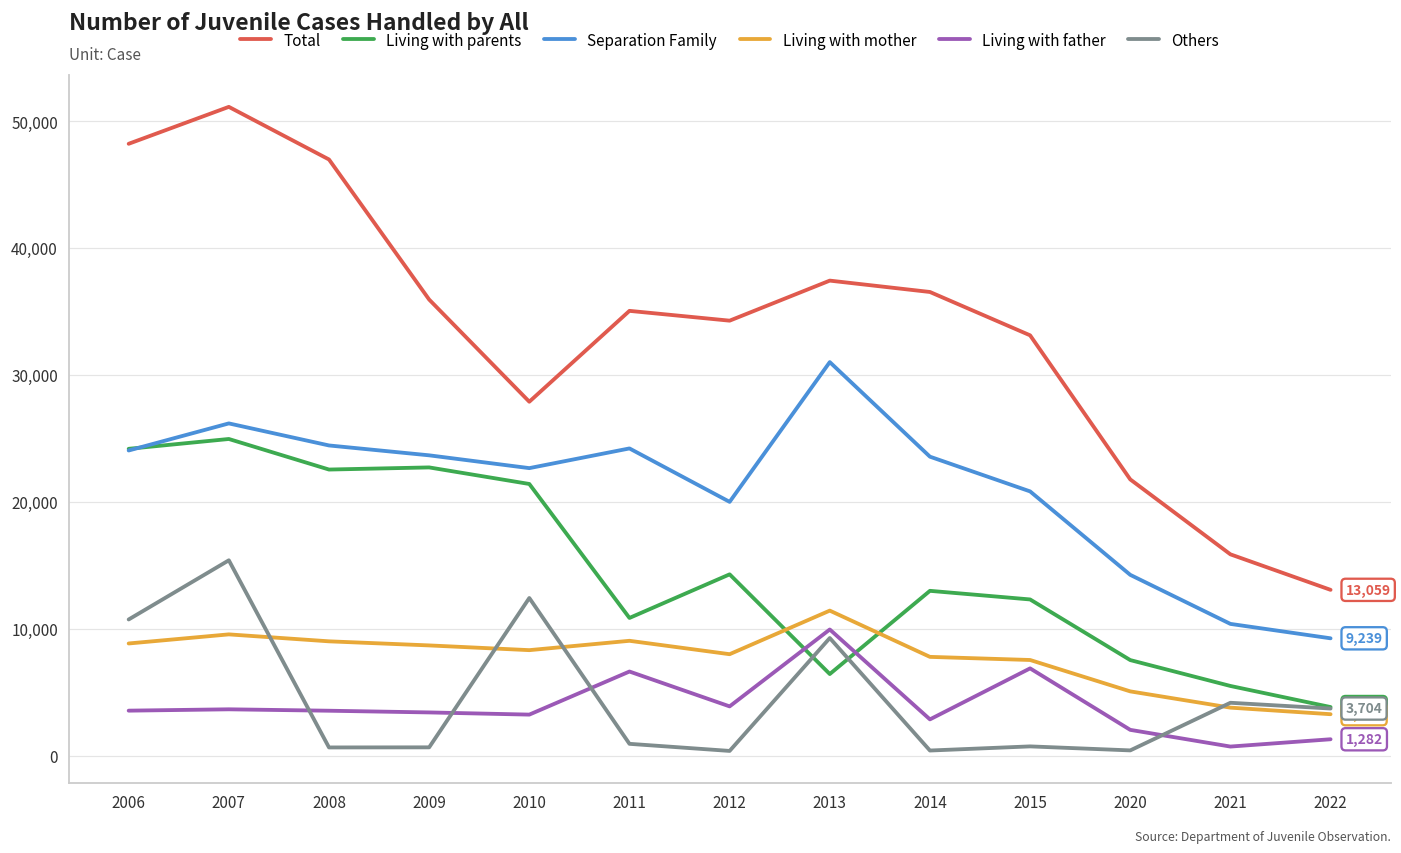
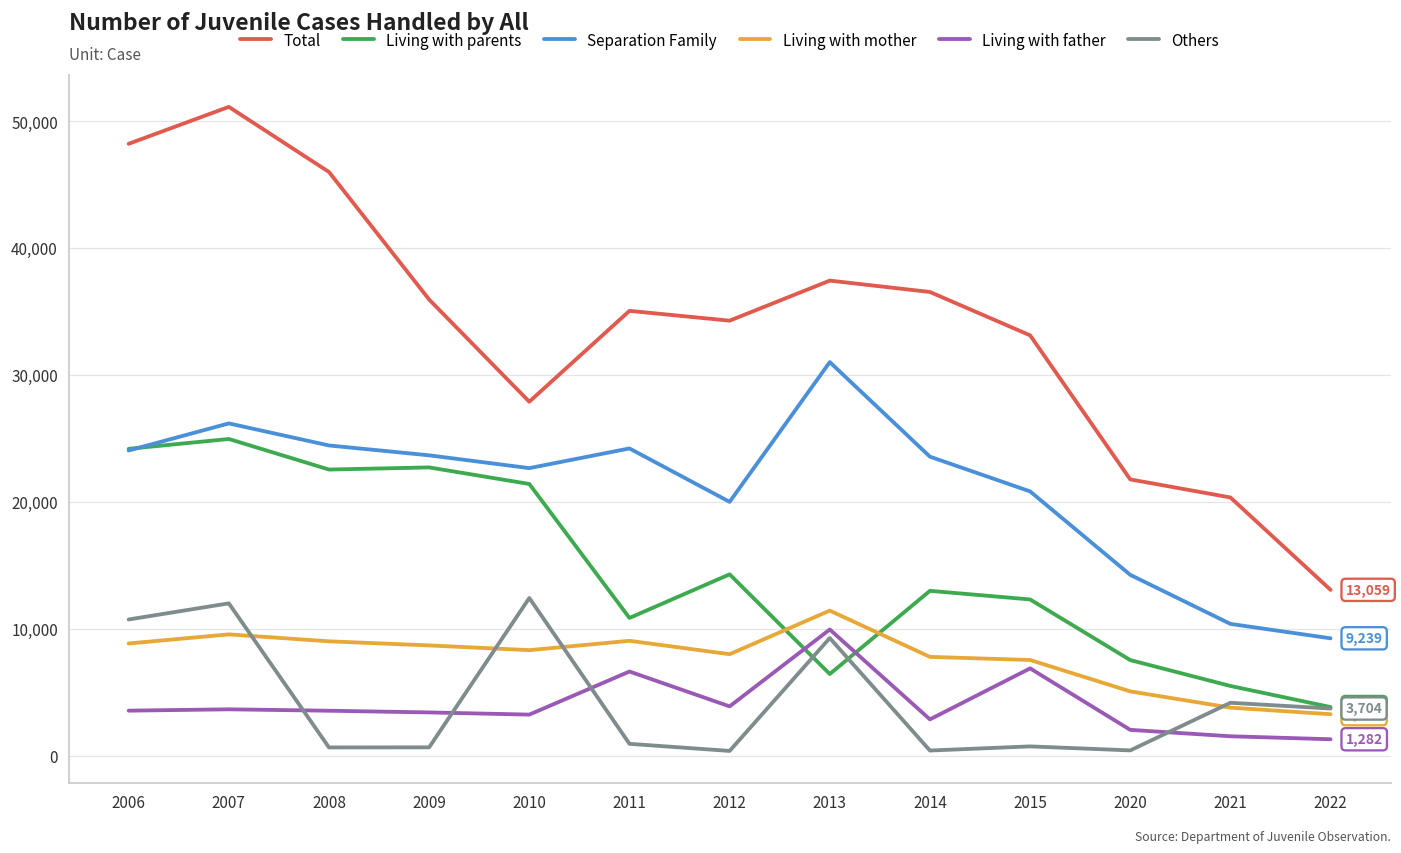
  {
    "Total": {
      "2006": "48,200",
      "2007": "51,100",
-     "2008": "47,000",
+     "2008": "46,000",
      "2009": "35,900",
      "2010": "27,900",
      "2011": "35,000",
      "2012": "34,300",
      "2013": "37,400",
      "2014": "36,500",
      "2015": "33,100",
      "2020": "21,800",
-     "2021": "15,900"
+     "2021": "20,300"
    },
    "Living with parents": {
      "2007": "25,000",
      "2008": "22,500",
      "2009": "22,700",
      "2010": "21,400",
      "2011": "10,800",
      "2012": "14,300",
      "2013": "6,400",
      "2014": "13,000",
      "2015": "12,300",
      "2020": "7,500",
      "2021": "5,500"
    },
    "Separation Family": {
      "2007": "26,200",
      "2008": "24,400",
      "2009": "23,700",
      "2010": "22,700",
      "2011": "24,200",
      "2012": "20,000",
      "2013": "31,000",
      "2014": "23,600",
      "2015": "20,800",
      "2020": "14,200",
      "2021": "10,400"
    },
    "Living with mother": {
      "2006": "8,800",
      "2007": "9,500",
      "2008": "9,000",
      "2009": "8,700",
      "2010": "8,300",
      "2011": "9,000",
      "2012": "8,000",
      "2013": "11,400",
      "2014": "7,800",
      "2015": "7,500",
      "2020": "5,100",
      "2021": "3,800"
    },
    "Living with father": {
      "2006": "3,500",
      "2007": "3,600",
      "2008": "3,500",
      "2009": "3,400",
      "2010": "3,200",
      "2011": "6,600",
      "2012": "3,900",
      "2013": "9,900",
      "2014": "2,800",
      "2015": "6,900",
      "2020": "2,000",
-     "2021": "700"
+     "2021": "1,500"
    },
    "Others": {
      "2006": "10,700",
-     "2007": "15,400",
+     "2007": "12,000",
      "2008": "600",
      "2009": "600",
      "2010": "12,400",
      "2011": "900",
      "2012": "400",
      "2013": "9,300",
      "2014": "400",
      "2015": "700",
      "2020": "400",
      "2021": "4,200"
    }
  }
